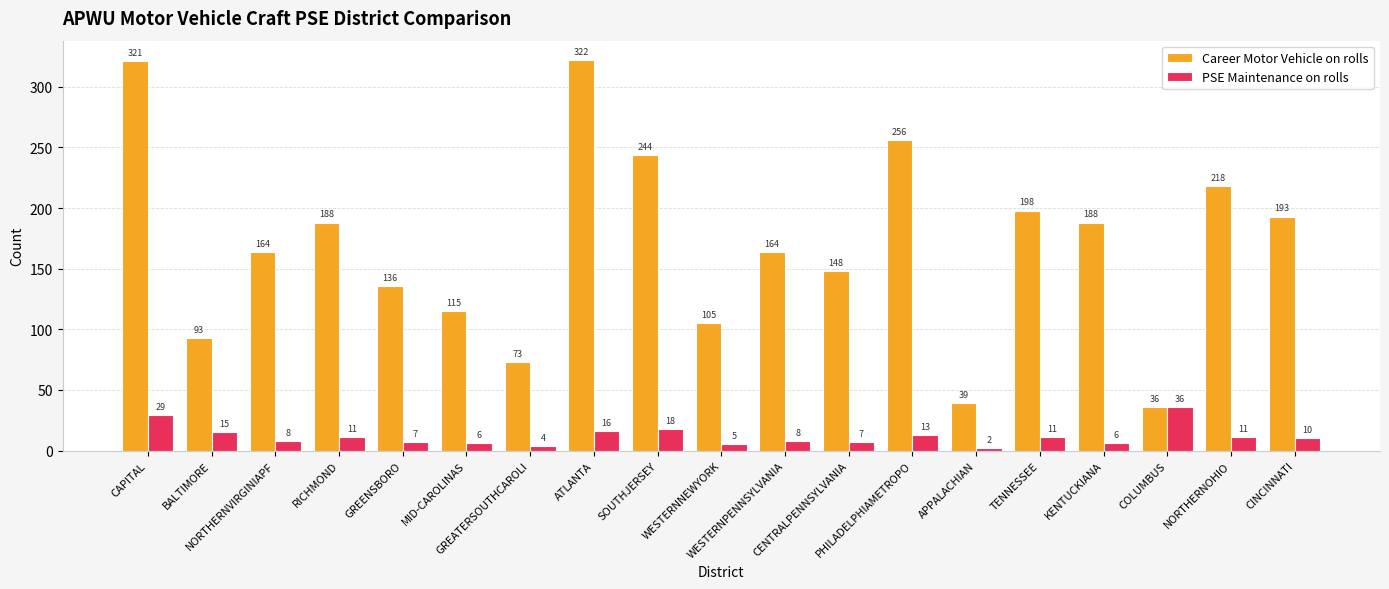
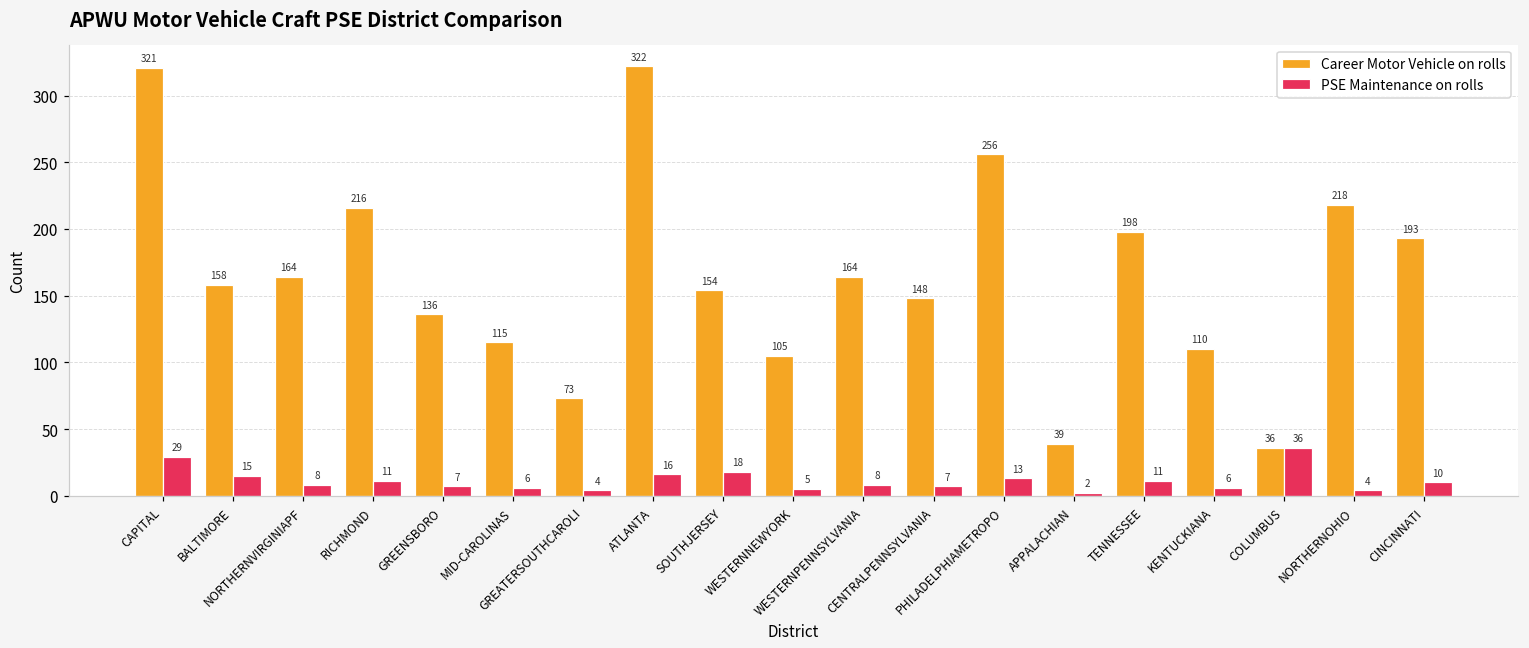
  {
    "Career Motor Vehicle on rolls": {
      "CAPITAL": 321,
-     "BALTIMORE": 93,
+     "BALTIMORE": 158,
      "NORTHERNVIRGINIAPF": 164,
-     "RICHMOND": 188,
+     "RICHMOND": 216,
      "GREENSBORO": 136,
      "MID-CAROLINAS": 115,
      "GREATERSOUTHCAROLI": 73,
      "ATLANTA": 322,
-     "SOUTHJERSEY": 244,
+     "SOUTHJERSEY": 154,
      "WESTERNNEWYORK": 105,
      "WESTERNPENNSYLVANIA": 164,
      "CENTRALPENNSYLVANIA": 148,
      "PHILADELPHIAMETROPO": 256,
      "APPALACHIAN": 39,
      "TENNESSEE": 198,
-     "KENTUCKIANA": 188,
+     "KENTUCKIANA": 110,
      "COLUMBUS": 36,
      "NORTHERNOHIO": 218,
      "CINCINNATI": 193
    },
    "PSE Maintenance on rolls": {
      "CAPITAL": 29,
      "BALTIMORE": 15,
      "NORTHERNVIRGINIAPF": 8,
      "RICHMOND": 11,
      "GREENSBORO": 7,
      "MID-CAROLINAS": 6,
      "GREATERSOUTHCAROLI": 4,
      "ATLANTA": 16,
      "SOUTHJERSEY": 18,
      "WESTERNNEWYORK": 5,
      "WESTERNPENNSYLVANIA": 8,
      "CENTRALPENNSYLVANIA": 7,
      "PHILADELPHIAMETROPO": 13,
      "APPALACHIAN": 2,
      "TENNESSEE": 11,
      "KENTUCKIANA": 6,
      "COLUMBUS": 36,
-     "NORTHERNOHIO": 11,
+     "NORTHERNOHIO": 4,
      "CINCINNATI": 10
    }
  }
